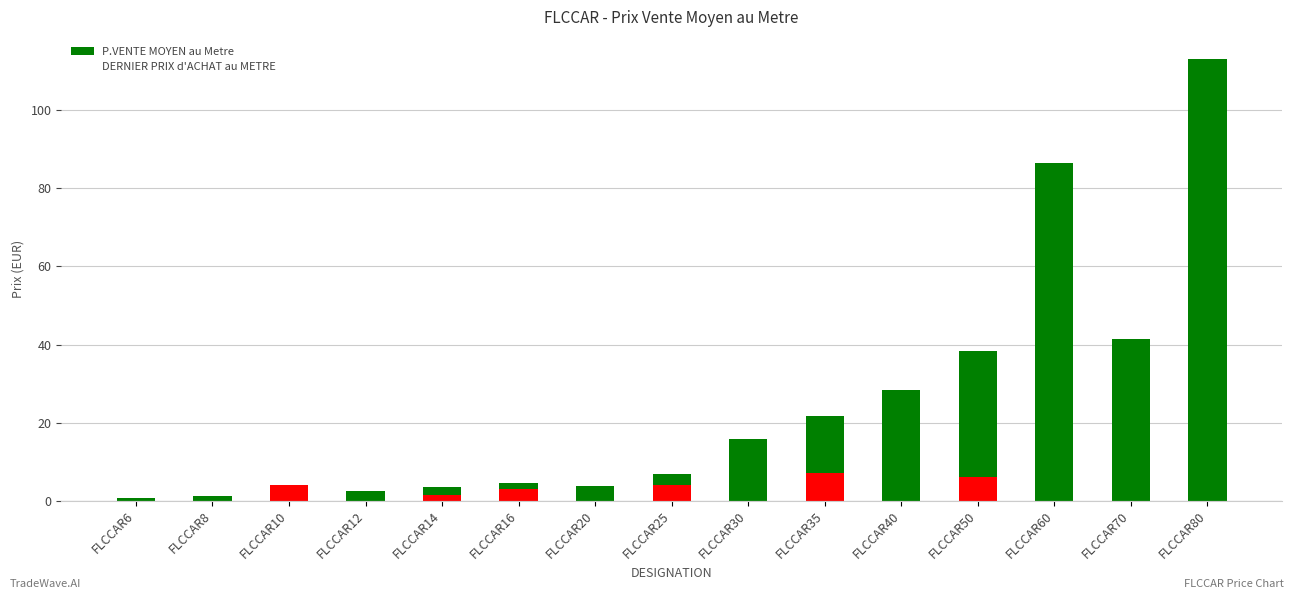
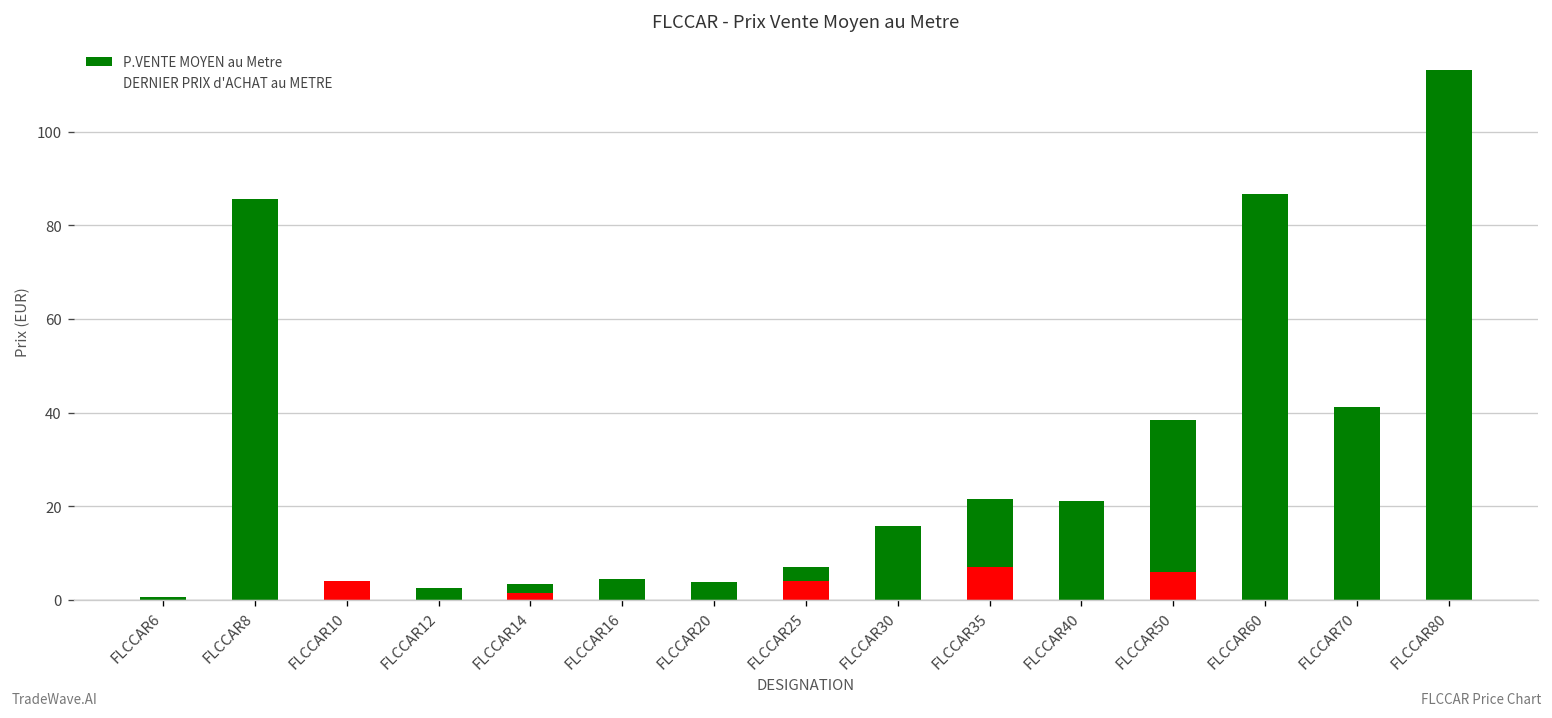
  {
    "P.VENTE MOYEN au Metre": {
      "FLCCAR6": 1,
-     "FLCCAR8": 1,
+     "FLCCAR8": 86,
      "FLCCAR12": 3,
      "FLCCAR14": 3,
      "FLCCAR16": 5,
      "FLCCAR20": 4,
      "FLCCAR25": 7,
      "FLCCAR30": 16,
      "FLCCAR35": 22,
-     "FLCCAR40": 28,
+     "FLCCAR40": 21,
      "FLCCAR50": 38,
      "FLCCAR60": 87,
      "FLCCAR70": 41,
      "FLCCAR80": 113
    },
    "DERNIER PRIX d'ACHAT au METRE": {
      "FLCCAR6": 0,
      "FLCCAR8": 0,
      "FLCCAR10": 4,
      "FLCCAR12": 0,
-     "FLCCAR16": 3,
+     "FLCCAR16": 0,
      "FLCCAR20": 0,
      "FLCCAR30": 0,
      "FLCCAR40": 0,
      "FLCCAR60": 0,
      "FLCCAR70": 0,
      "FLCCAR80": 0
    }
  }
